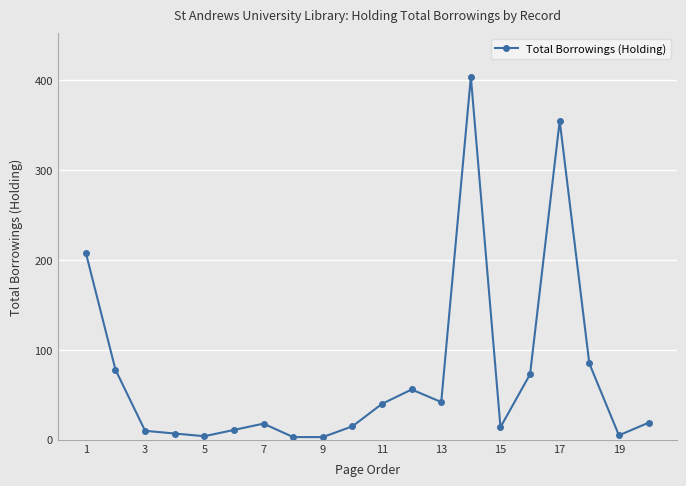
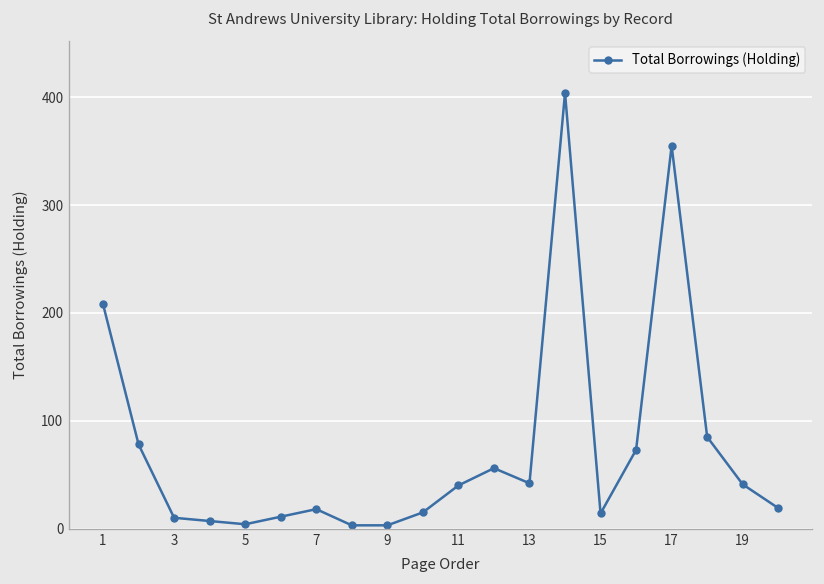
  {
    "1": 210,
    "3": 10,
    "5": 0,
    "7": 20,
    "9": 0,
    "11": 40,
    "13": 40,
    "15": 10,
    "17": 360,
-   "19": 10
+   "19": 40
  }
